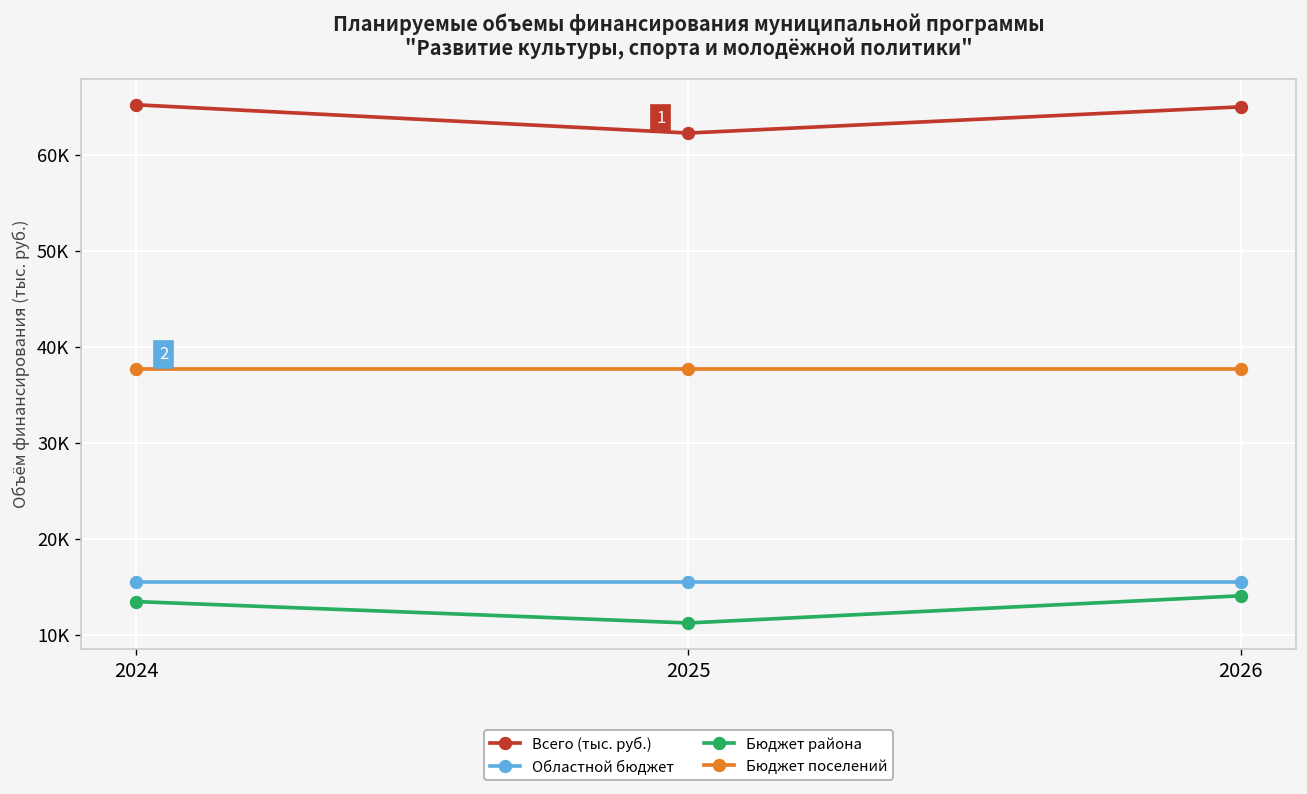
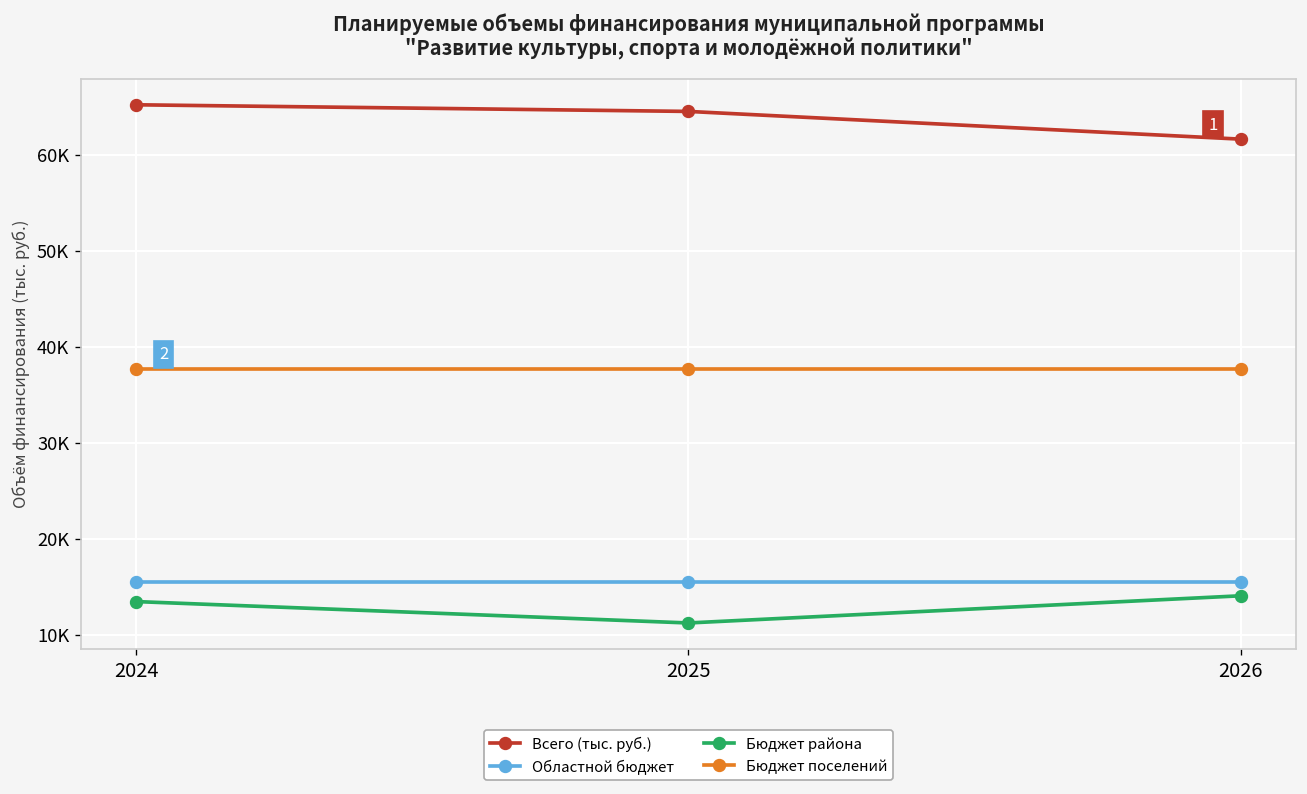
  {
    "Всего (тыс. руб.)": {
      "2024": 65000,
-     "2025": 62000,
-     "2026": 65000
+     "2025": 64000,
+     "2026": 62000
    },
    "Областной бюджет": {
      "2024": 16000,
      "2025": 16000,
      "2026": 16000
    },
    "Бюджет района": {
      "2024": 13000,
      "2025": 11000,
      "2026": 14000
    },
    "Бюджет поселений": {
      "2025": 38000,
      "2026": 38000
    }
  }
